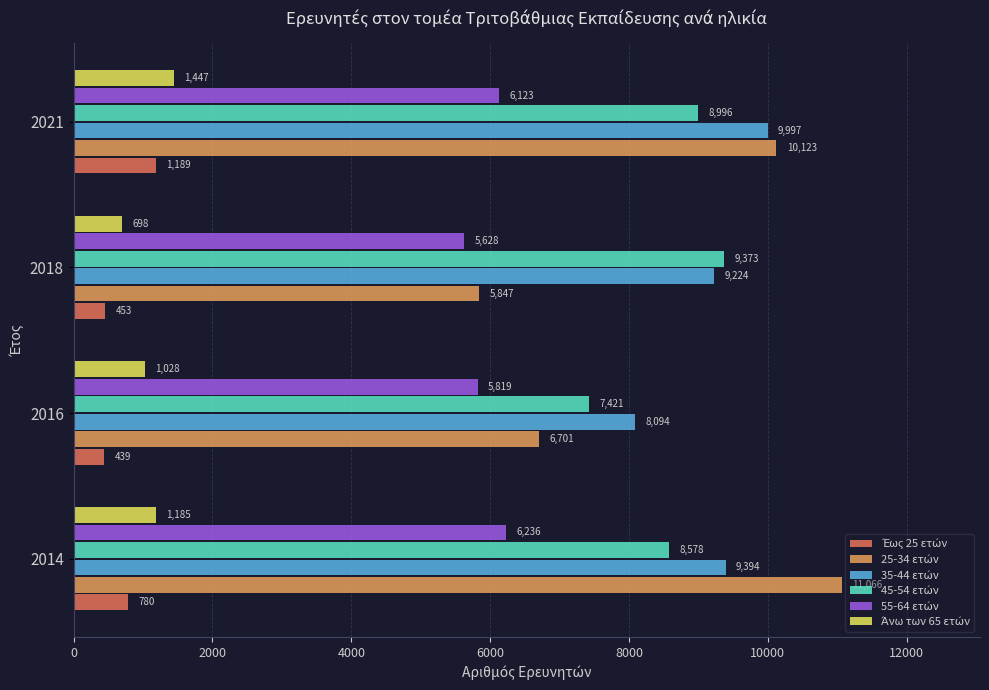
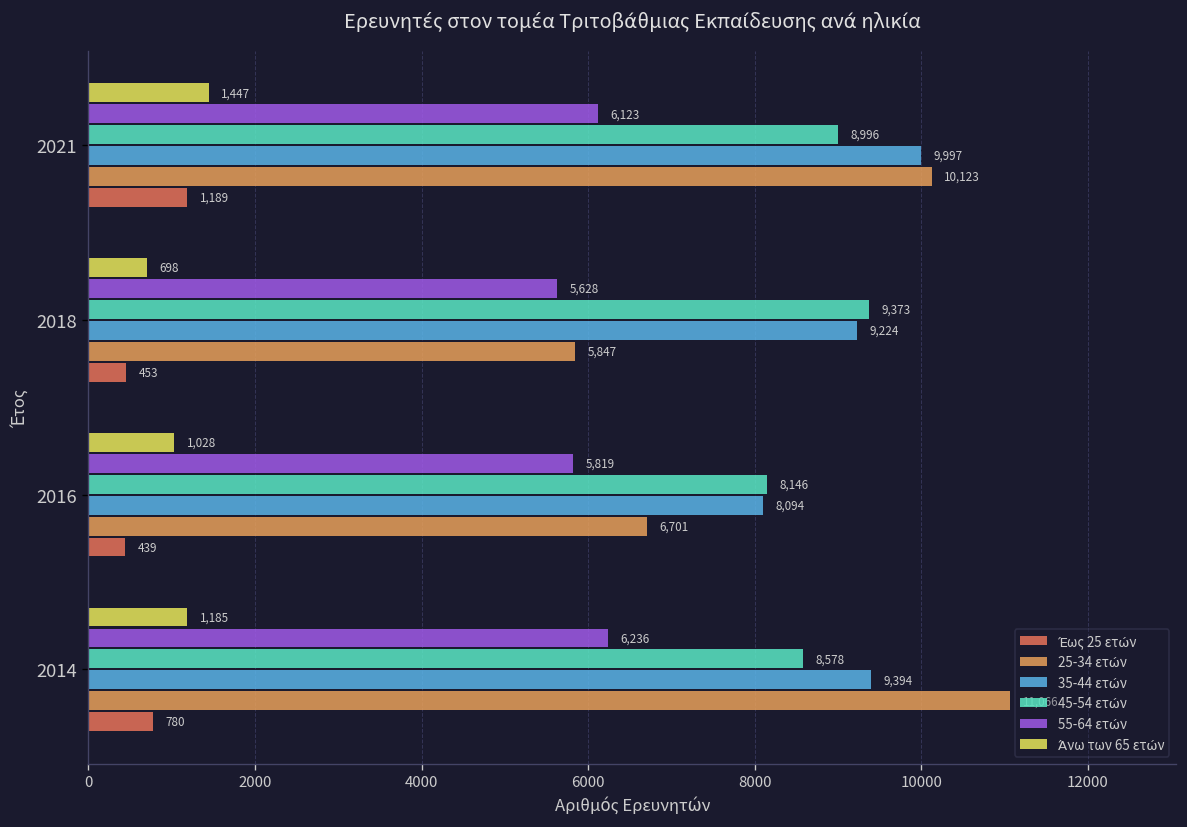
  {
    "35-44 ετών": {
      "2021": "9,997",
      "2018": "9,224",
      "2016": "8,094",
      "2014": "9,394"
    },
    "45-54 ετών": {
      "2021": "8,996",
      "2018": "9,373",
-     "2016": "7,421",
+     "2016": "8,146",
      "2014": "8,578"
    },
    "55-64 ετών": {
      "2021": "6,123",
      "2018": "5,628",
      "2016": "5,819",
      "2014": "6,236"
    },
    "Άνω των 65 ετών": {
      "2021": "1,447",
      "2018": "698",
      "2016": "1,028",
      "2014": "1,185"
    }
  }
